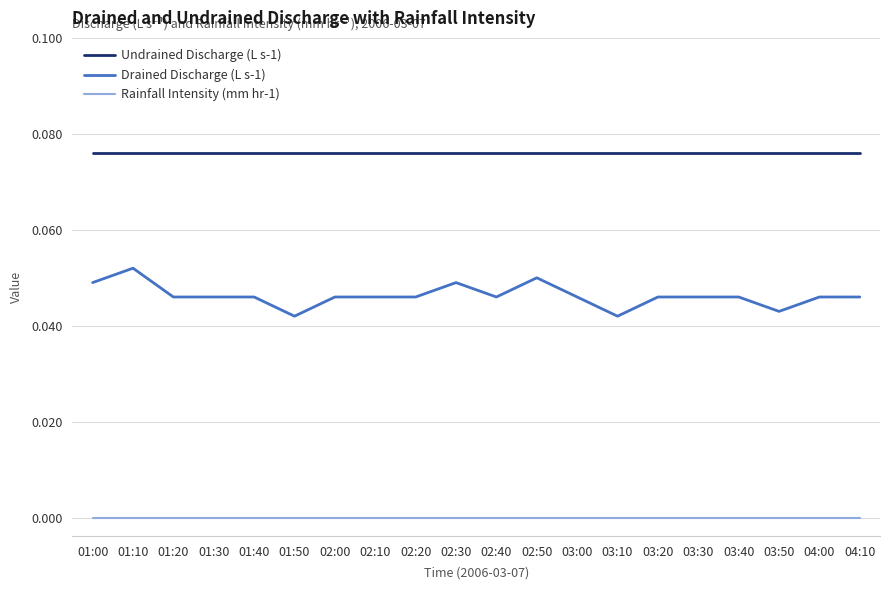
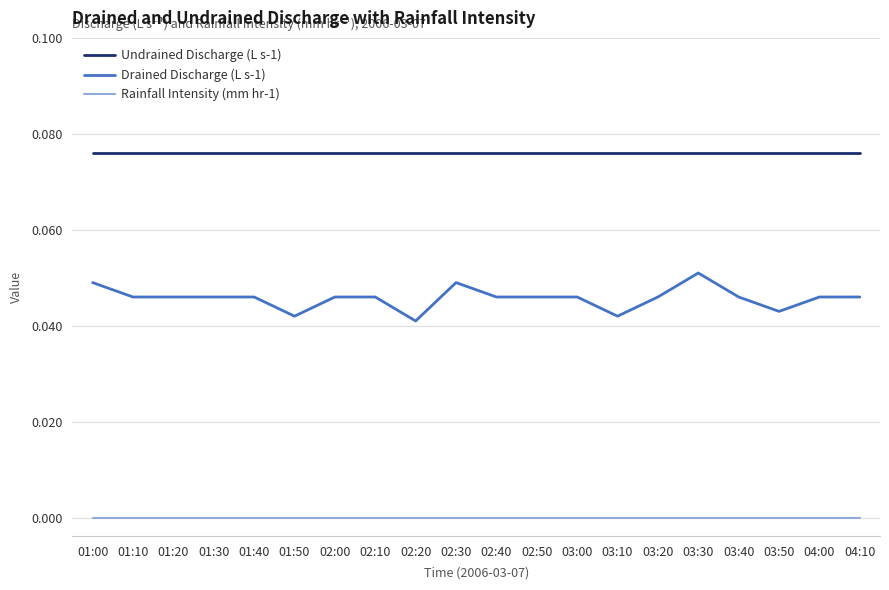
  {
    "Undrained Discharge (L s-1)": {
      "01:00": 0.076,
      "01:10": 0.076,
      "01:20": 0.076,
      "01:30": 0.076,
      "01:40": 0.076,
      "01:50": 0.076,
      "02:00": 0.076,
      "02:10": 0.076,
      "02:20": 0.076,
      "02:30": 0.076,
      "02:40": 0.076,
      "02:50": 0.076,
      "03:00": 0.076,
      "03:10": 0.076,
      "03:20": 0.076,
      "03:30": 0.076,
      "03:40": 0.076,
      "03:50": 0.076,
      "04:00": 0.076,
      "04:10": 0.076
    },
    "Drained Discharge (L s-1)": {
      "01:00": 0.049,
-     "01:10": 0.052,
+     "01:10": 0.046,
      "01:20": 0.046,
      "01:30": 0.046,
      "01:40": 0.046,
      "01:50": 0.042,
      "02:00": 0.046,
      "02:10": 0.046,
-     "02:20": 0.046,
+     "02:20": 0.041,
      "02:30": 0.049,
      "02:40": 0.046,
-     "02:50": 0.050,
+     "02:50": 0.046,
      "03:00": 0.046,
      "03:10": 0.042,
      "03:20": 0.046,
-     "03:30": 0.046,
+     "03:30": 0.051,
      "03:40": 0.046,
      "03:50": 0.043,
      "04:00": 0.046,
      "04:10": 0.046
    },
    "Rainfall Intensity (mm hr-1)": {
      "01:00": 0.000,
      "01:10": 0.000,
      "01:20": 0.000,
      "01:30": 0.000,
      "01:40": 0.000,
      "01:50": 0.000,
      "02:00": 0.000,
      "02:10": 0.000,
      "02:20": 0.000,
      "02:30": 0.000,
      "02:40": 0.000,
      "02:50": 0.000,
      "03:00": 0.000,
      "03:10": 0.000,
      "03:20": 0.000,
      "03:30": 0.000,
      "03:40": 0.000,
      "03:50": 0.000,
      "04:00": 0.000,
      "04:10": 0.000
    }
  }
